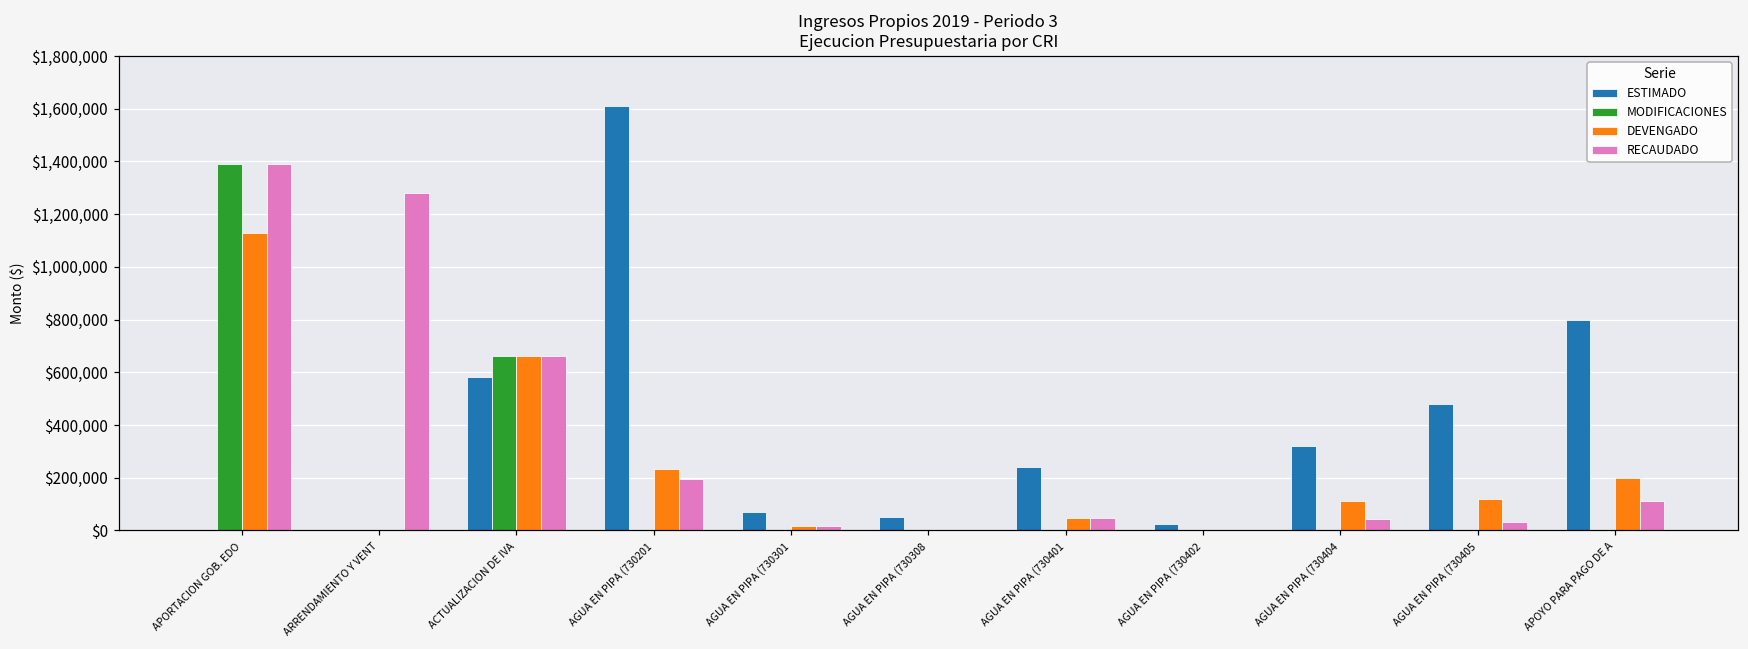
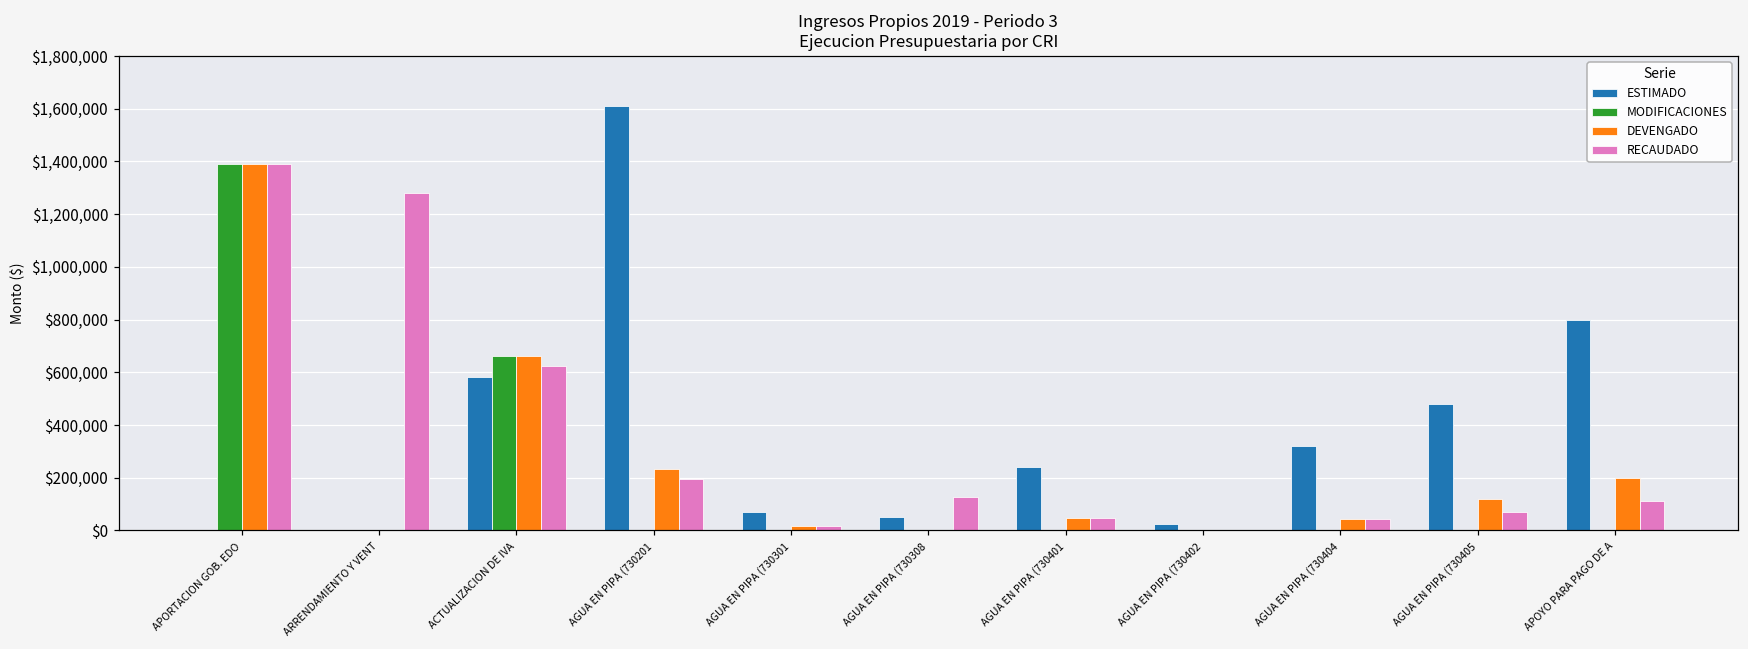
  {
    "ESTIMADO": {
      "APORTACION GOB. EDO": "$0",
      "ARRENDAMIENTO Y VENT": "$0",
      "ACTUALIZACION DE IVA": "$580,000",
      "AGUA EN PIPA (730201": "$1,610,000",
      "AGUA EN PIPA (730301": "$70,000",
      "AGUA EN PIPA (730308": "$50,000",
      "AGUA EN PIPA (730401": "$240,000",
      "AGUA EN PIPA (730402": "$30,000",
      "AGUA EN PIPA (730404": "$320,000",
      "AGUA EN PIPA (730405": "$480,000",
      "APOYO PARA PAGO DE A": "$800,000"
    },
    "MODIFICACIONES": {
      "APORTACION GOB. EDO": "$1,390,000",
      "ACTUALIZACION DE IVA": "$660,000",
      "AGUA EN PIPA (730301": "$0",
      "AGUA EN PIPA (730308": "$0",
      "AGUA EN PIPA (730401": "$0",
      "AGUA EN PIPA (730402": "$0",
      "AGUA EN PIPA (730404": "$0",
      "AGUA EN PIPA (730405": "$0",
      "APOYO PARA PAGO DE A": "$0"
    },
    "DEVENGADO": {
-     "APORTACION GOB. EDO": "$1,130,000",
+     "APORTACION GOB. EDO": "$1,390,000",
      "ACTUALIZACION DE IVA": "$660,000",
      "AGUA EN PIPA (730201": "$230,000",
      "AGUA EN PIPA (730301": "$20,000",
      "AGUA EN PIPA (730401": "$50,000",
-     "AGUA EN PIPA (730404": "$110,000",
+     "AGUA EN PIPA (730404": "$50,000",
      "AGUA EN PIPA (730405": "$120,000",
      "APOYO PARA PAGO DE A": "$200,000"
    },
    "RECAUDADO": {
      "APORTACION GOB. EDO": "$1,390,000",
      "ARRENDAMIENTO Y VENT": "$1,280,000",
-     "ACTUALIZACION DE IVA": "$660,000",
+     "ACTUALIZACION DE IVA": "$620,000",
      "AGUA EN PIPA (730201": "$190,000",
      "AGUA EN PIPA (730301": "$20,000",
-     "AGUA EN PIPA (730308": "$0",
+     "AGUA EN PIPA (730308": "$130,000",
      "AGUA EN PIPA (730401": "$50,000",
      "AGUA EN PIPA (730404": "$50,000",
-     "AGUA EN PIPA (730405": "$30,000",
+     "AGUA EN PIPA (730405": "$70,000",
      "APOYO PARA PAGO DE A": "$110,000"
    }
  }
